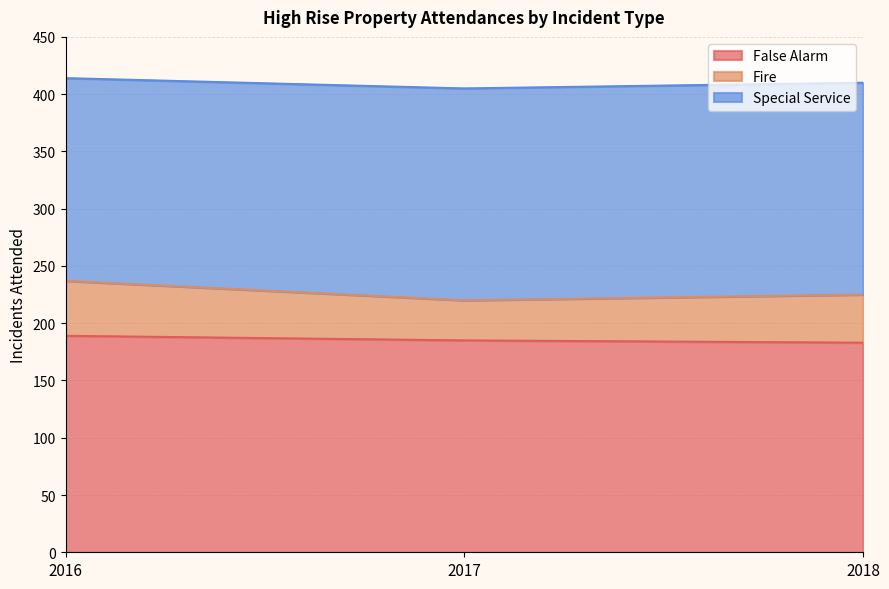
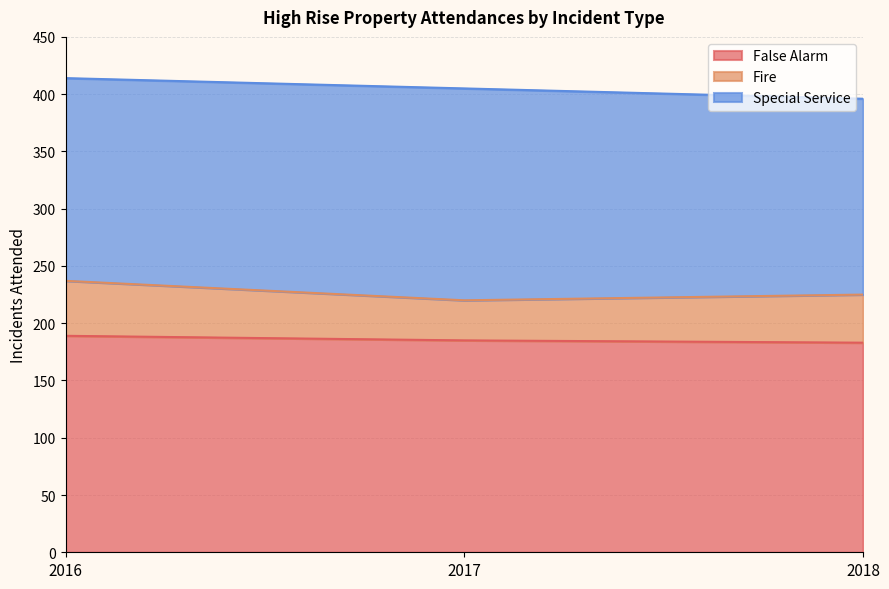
  {
    "Special Service": {
      "2016": 177,
      "2017": 185,
-     "2018": 185
+     "2018": 171
    }
  }
